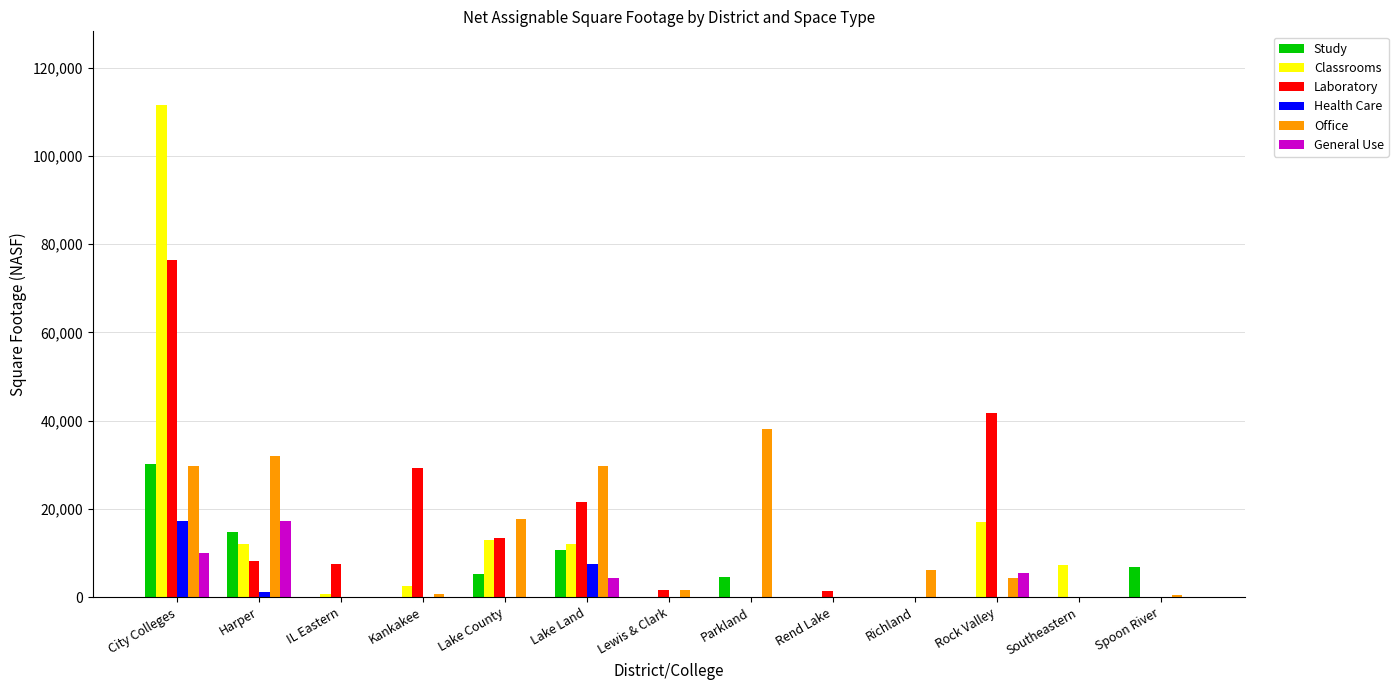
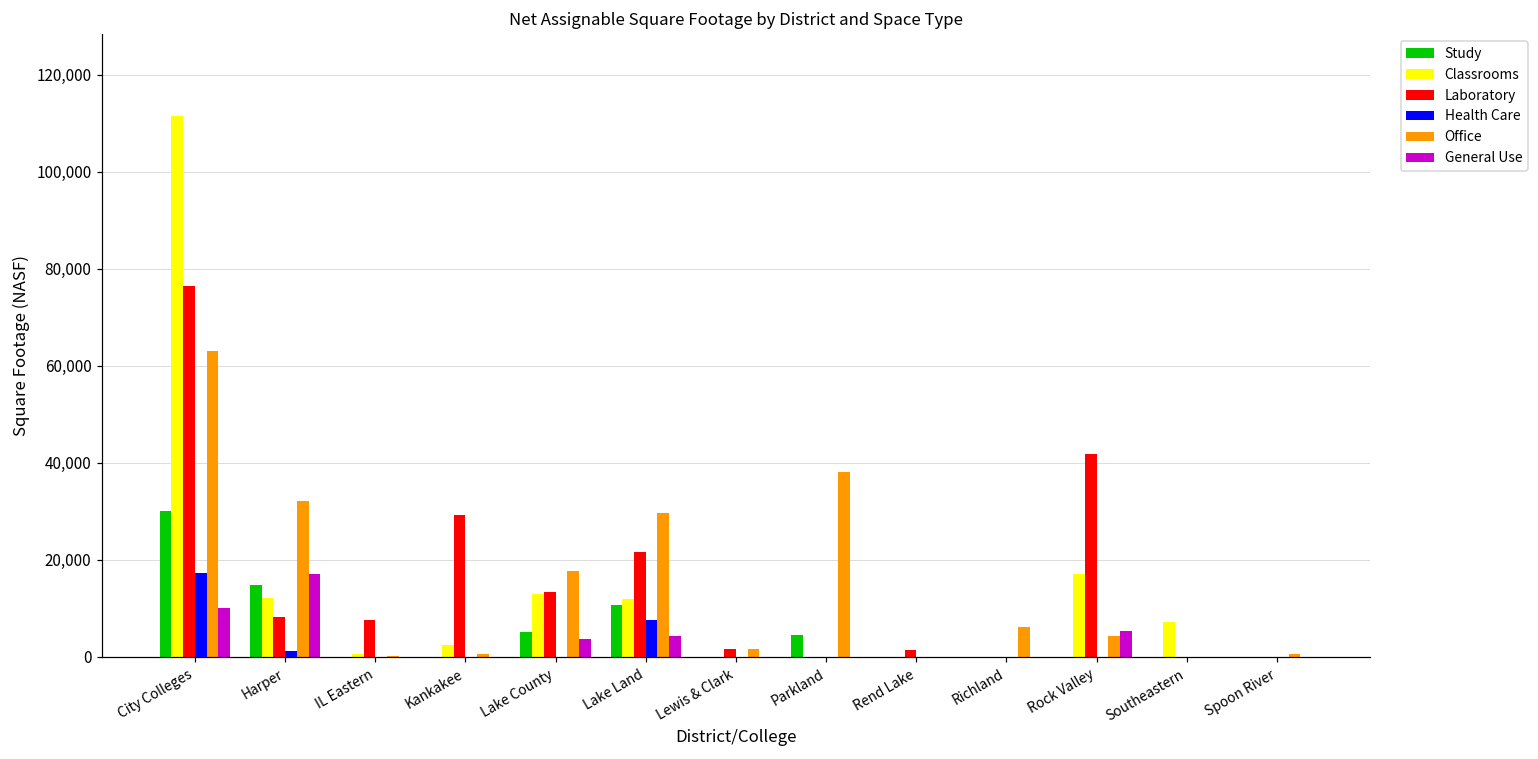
  {
    "Study": {
      "City Colleges": "30,000",
      "Harper": "15,000",
      "IL Eastern": "0",
      "Kankakee": "0",
      "Lake County": "5,000",
      "Lake Land": "11,000",
      "Lewis & Clark": "0",
      "Parkland": "5,000",
      "Rend Lake": "0",
      "Richland": "0",
      "Rock Valley": "0",
      "Southeastern": "0",
-     "Spoon River": "7,000"
+     "Spoon River": "0"
    },
    "Classrooms": {
      "City Colleges": "112,000",
      "Harper": "12,000",
      "IL Eastern": "1,000",
      "Kankakee": "3,000",
      "Lake County": "13,000",
      "Lake Land": "12,000",
      "Lewis & Clark": "0",
      "Parkland": "0",
      "Rend Lake": "0",
      "Richland": "0",
      "Rock Valley": "17,000",
      "Southeastern": "7,000",
      "Spoon River": "0"
    },
    "Laboratory": {
      "City Colleges": "76,000",
      "Harper": "8,000",
      "IL Eastern": "8,000",
      "Kankakee": "29,000",
      "Lake County": "13,000",
      "Lake Land": "22,000",
      "Lewis & Clark": "2,000",
      "Parkland": "0",
      "Rend Lake": "1,000",
      "Richland": "0",
      "Rock Valley": "42,000",
      "Southeastern": "0",
      "Spoon River": "0"
    },
    "Health Care": {
      "City Colleges": "17,000",
      "Harper": "1,000",
      "IL Eastern": "0",
      "Kankakee": "0",
      "Lake County": "0",
      "Lake Land": "8,000",
      "Lewis & Clark": "0",
      "Parkland": "0",
      "Rend Lake": "0",
      "Richland": "0",
      "Rock Valley": "0",
      "Southeastern": "0",
      "Spoon River": "0"
    },
    "Office": {
-     "City Colleges": "30,000",
+     "City Colleges": "63,000",
      "Harper": "32,000",
      "Kankakee": "1,000",
      "Lake County": "18,000",
      "Lake Land": "30,000",
      "Lewis & Clark": "2,000",
      "Parkland": "38,000",
      "Rend Lake": "0",
      "Richland": "6,000",
      "Rock Valley": "4,000",
      "Southeastern": "0",
      "Spoon River": "1,000"
    },
    "General Use": {
      "City Colleges": "10,000",
      "Harper": "17,000",
      "IL Eastern": "0",
      "Kankakee": "0",
-     "Lake County": "0",
+     "Lake County": "4,000",
      "Lake Land": "4,000",
      "Lewis & Clark": "0",
      "Parkland": "0",
      "Rend Lake": "0",
      "Richland": "0",
      "Rock Valley": "5,000",
      "Southeastern": "0",
      "Spoon River": "0"
    }
  }
